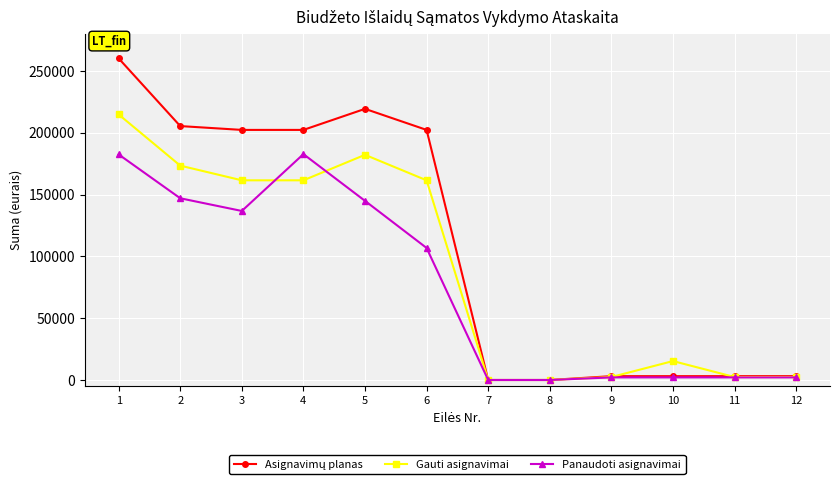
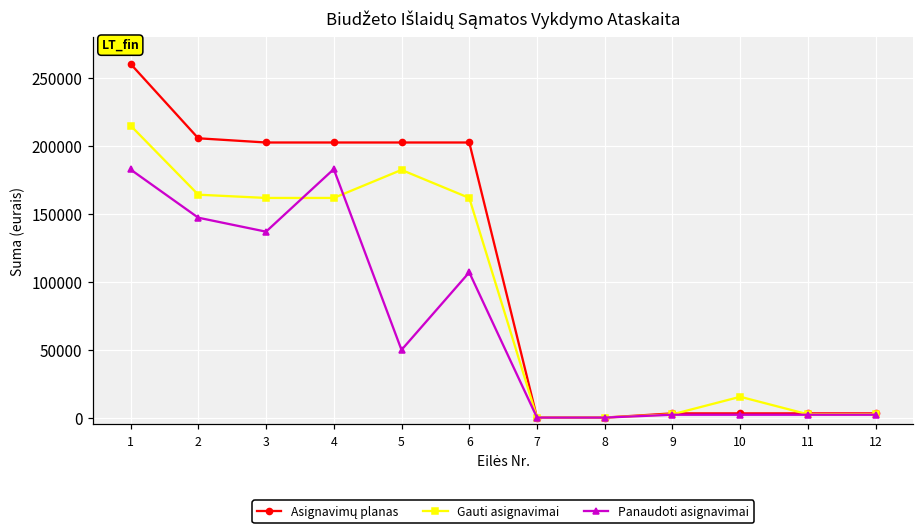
  {
    "Asignavimų planas": {
      "1": 260000,
      "2": 206000,
      "3": 202000,
      "4": 202000,
-     "5": 219000,
+     "5": 202000,
      "6": 202000
    },
    "Gauti asignavimai": {
      "1": 215000,
-     "2": 173000,
+     "2": 164000,
      "3": 162000,
      "4": 162000,
      "5": 182000,
      "6": 162000,
      "10": 15000
    },
    "Panaudoti asignavimai": {
      "1": 183000,
      "2": 147000,
      "3": 137000,
      "4": 183000,
-     "5": 145000,
+     "5": 50000,
      "6": 107000
    }
  }
